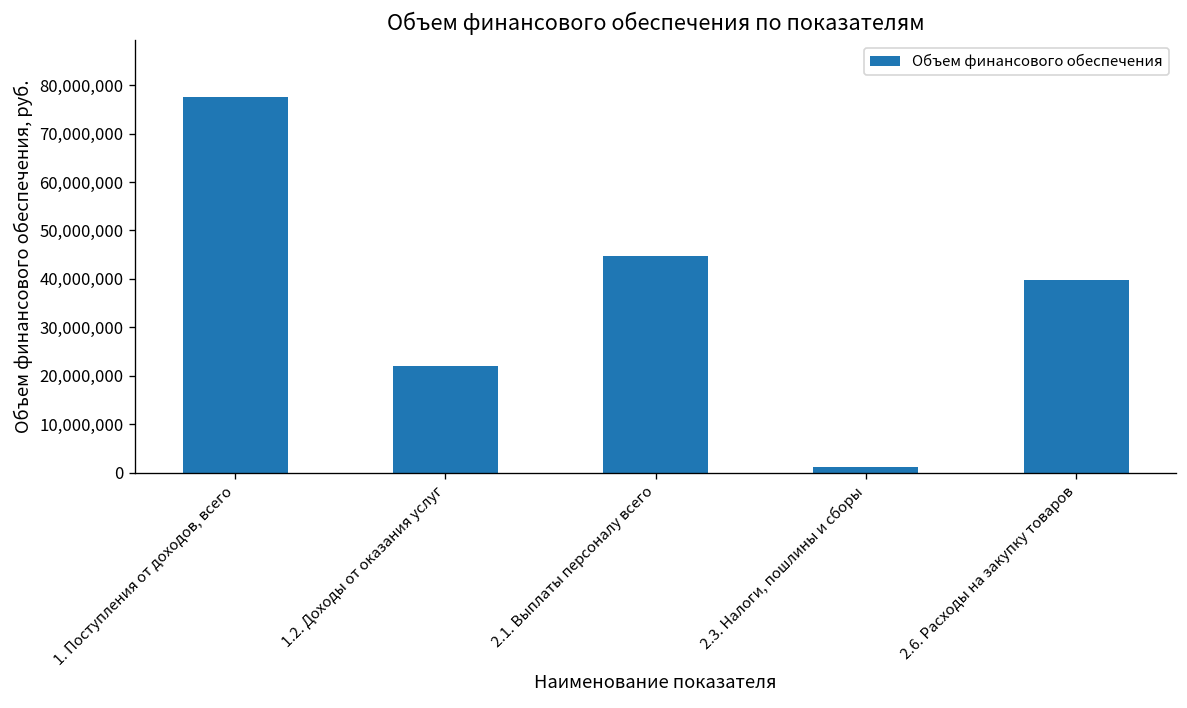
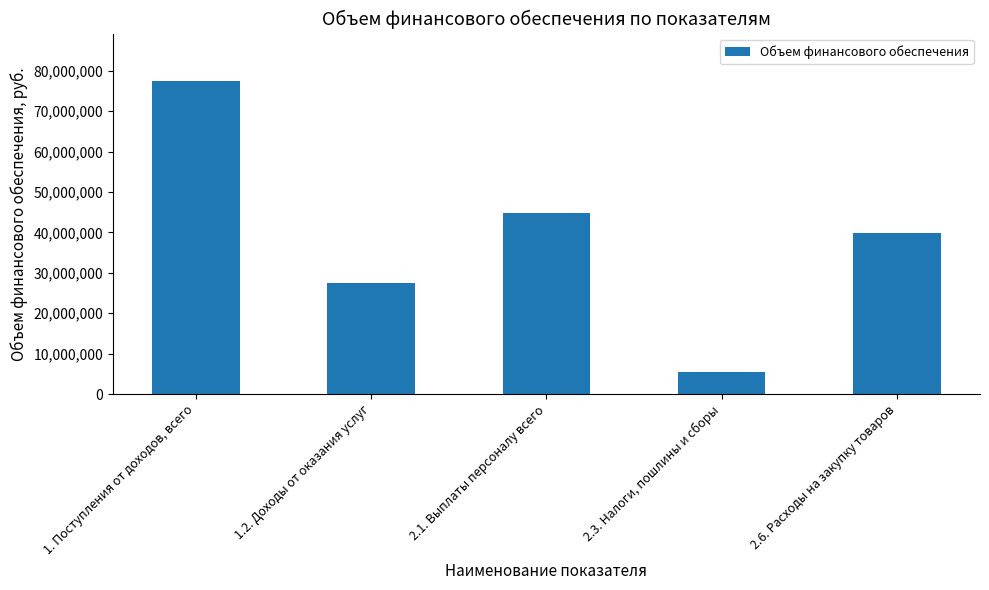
  {
    "1. Поступления от доходов, всего": "78,000,000",
-   "1.2. Доходы от оказания услуг": "22,000,000",
+   "1.2. Доходы от оказания услуг": "27,000,000",
    "2.1. Выплаты персоналу всего": "45,000,000",
-   "2.3. Налоги, пошлины и сборы": "1,000,000",
+   "2.3. Налоги, пошлины и сборы": "6,000,000",
    "2.6. Расходы на закупку товаров": "40,000,000"
  }
